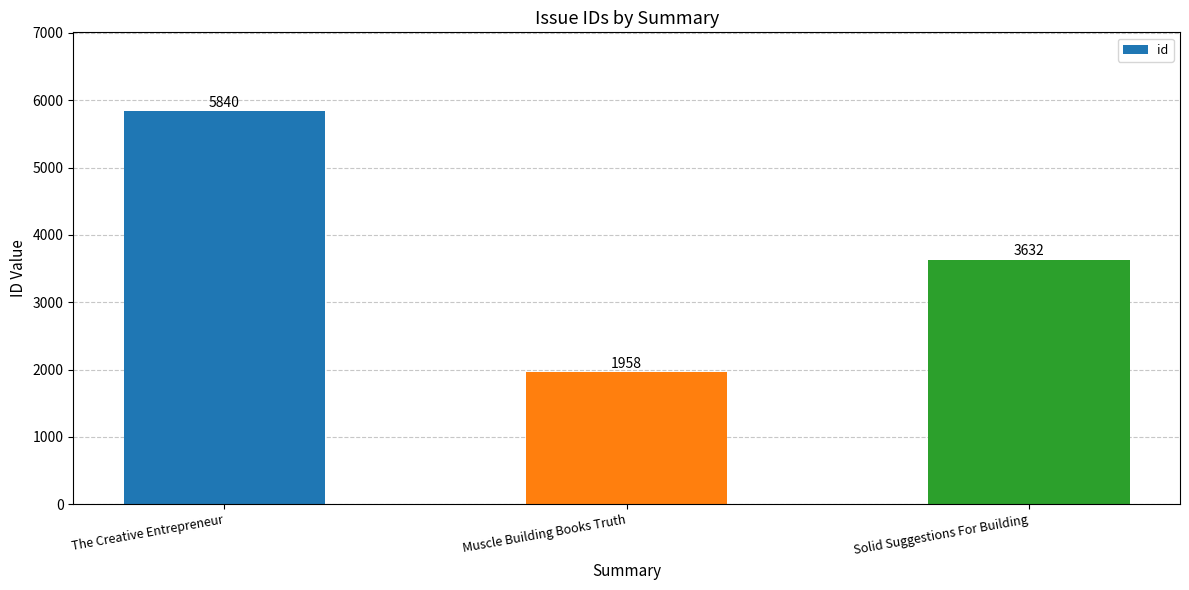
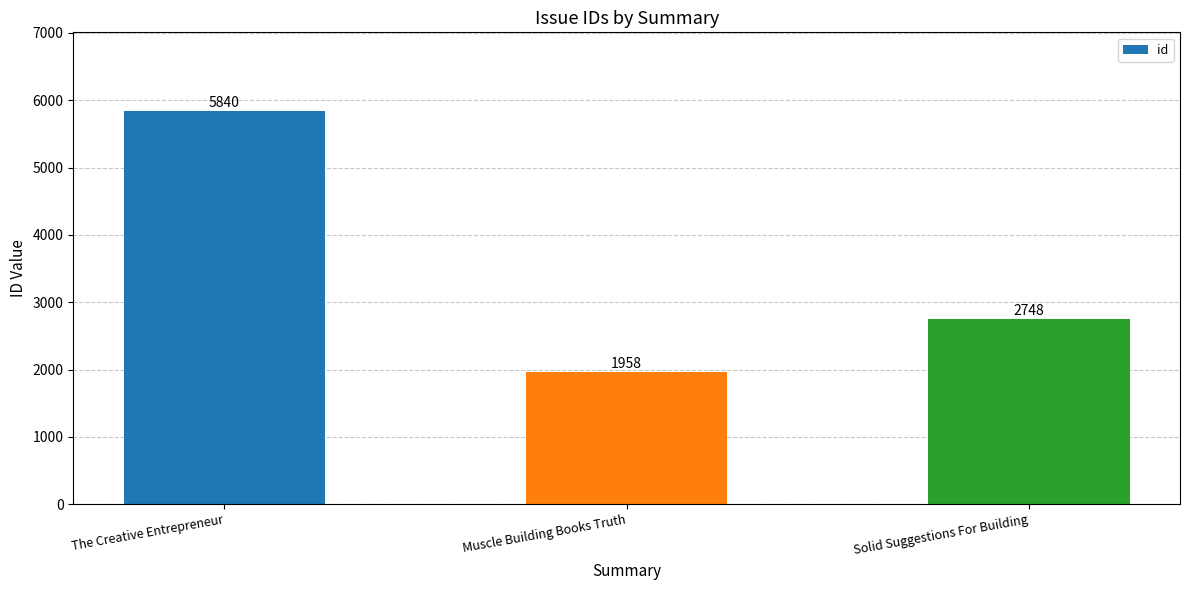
  {
    "The Creative Entrepreneur": 5840,
    "Muscle Building Books Truth": 1958,
-   "Solid Suggestions For Building": 3632
+   "Solid Suggestions For Building": 2748
  }
